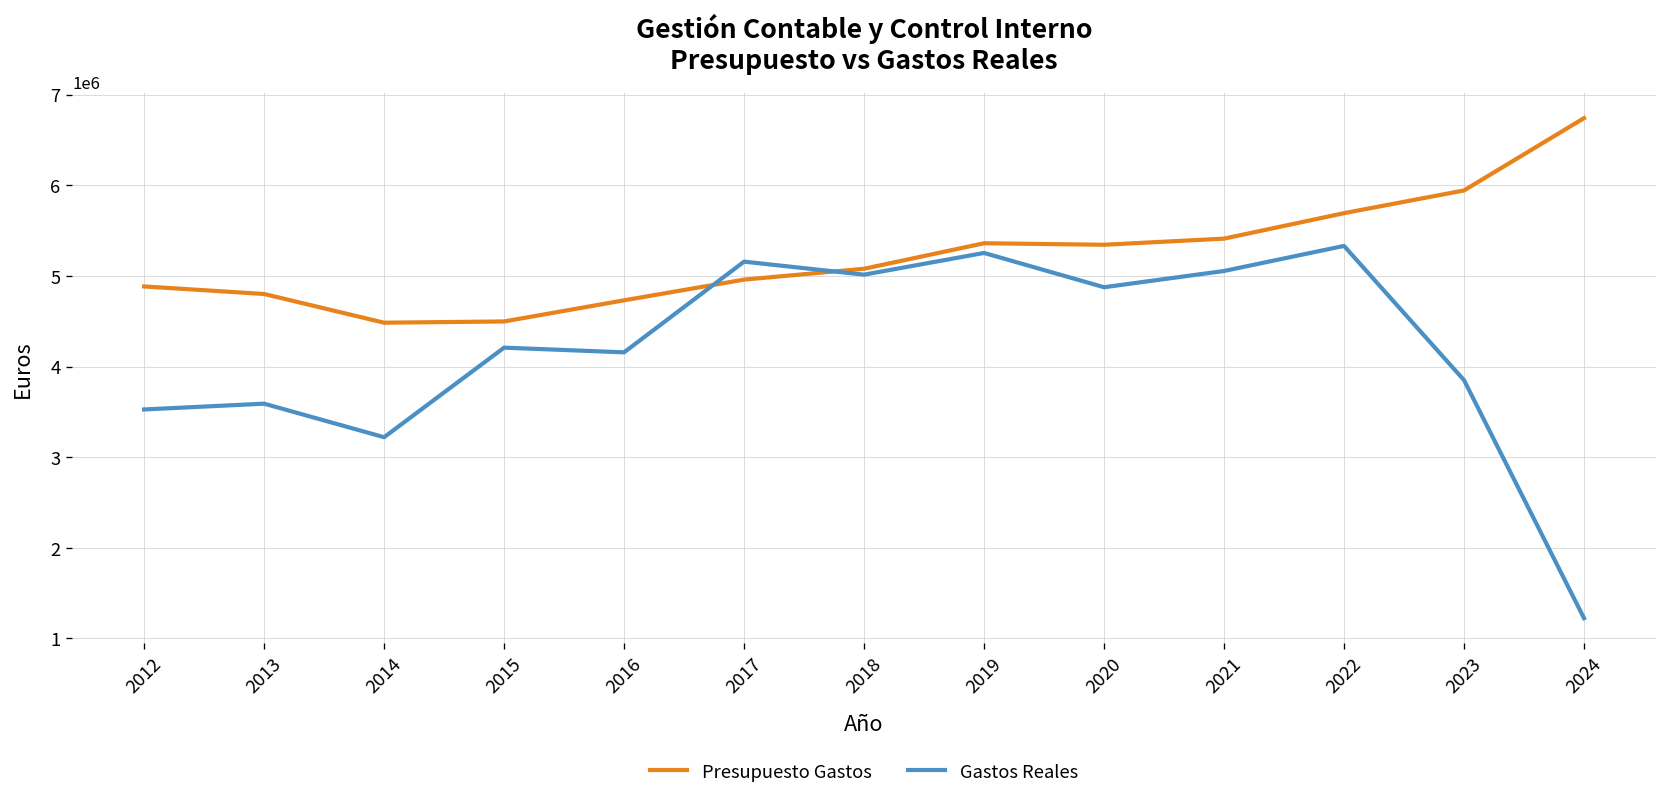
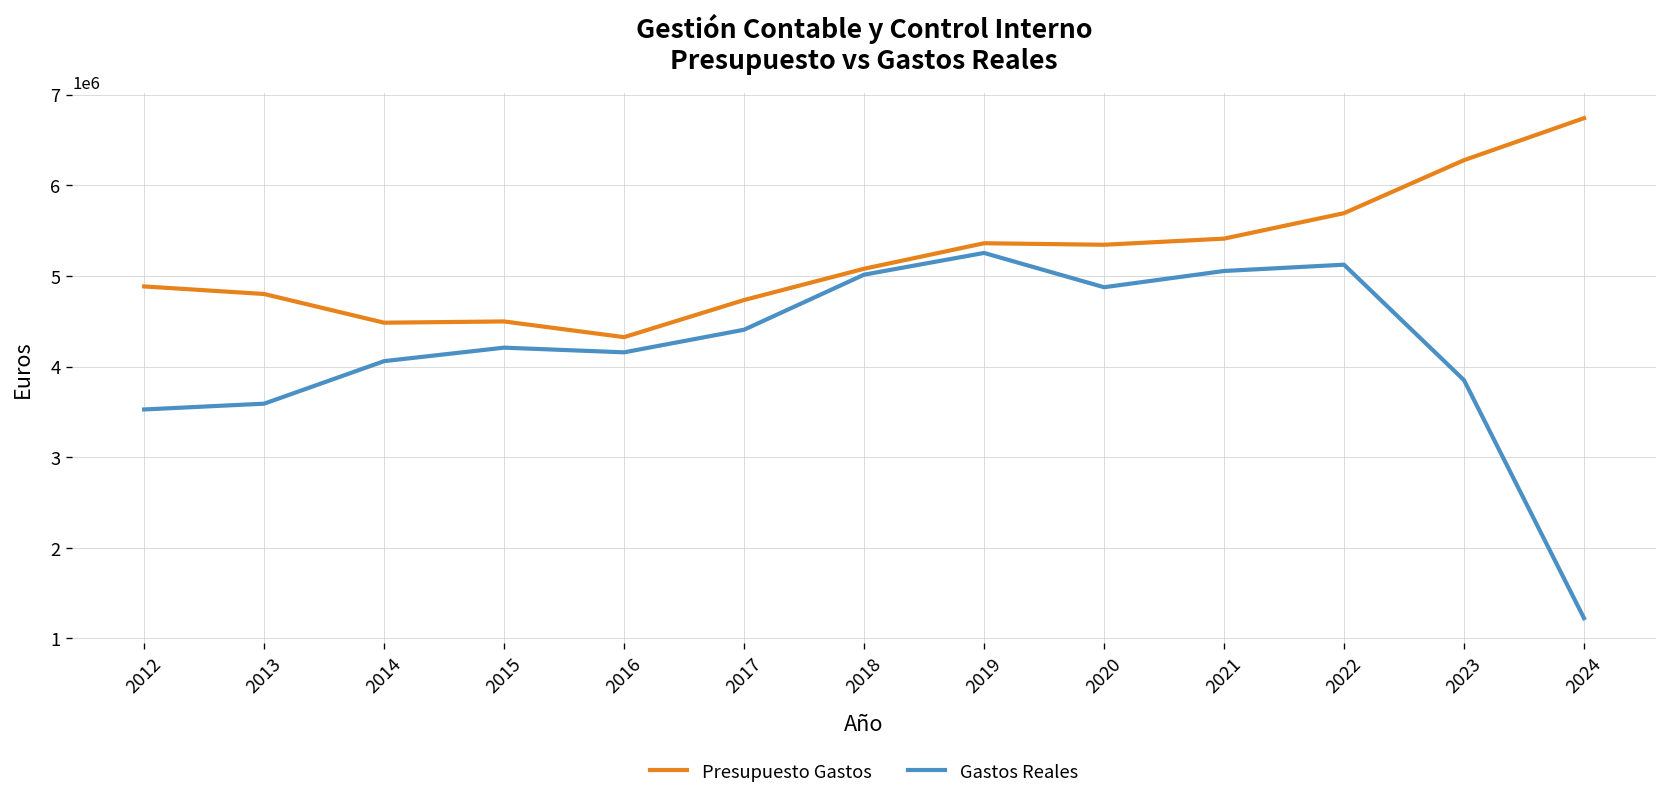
  {
    "Presupuesto Gastos": {
      "2012": 4900000,
      "2013": 4800000,
      "2014": 4500000,
      "2015": 4500000,
-     "2016": 4700000,
-     "2017": 5000000,
+     "2016": 4300000,
+     "2017": 4700000,
      "2018": 5100000,
      "2019": 5400000,
      "2020": 5300000,
      "2021": 5400000,
      "2022": 5700000,
-     "2023": 5900000,
+     "2023": 6300000,
      "2024": 6700000
    },
    "Gastos Reales": {
      "2012": 3500000,
      "2013": 3600000,
-     "2014": 3200000,
+     "2014": 4100000,
      "2015": 4200000,
      "2016": 4200000,
-     "2017": 5200000,
+     "2017": 4400000,
      "2018": 5000000,
      "2019": 5300000,
      "2020": 4900000,
      "2021": 5100000,
-     "2022": 5300000,
+     "2022": 5100000,
      "2023": 3800000,
      "2024": 1200000
    }
  }
